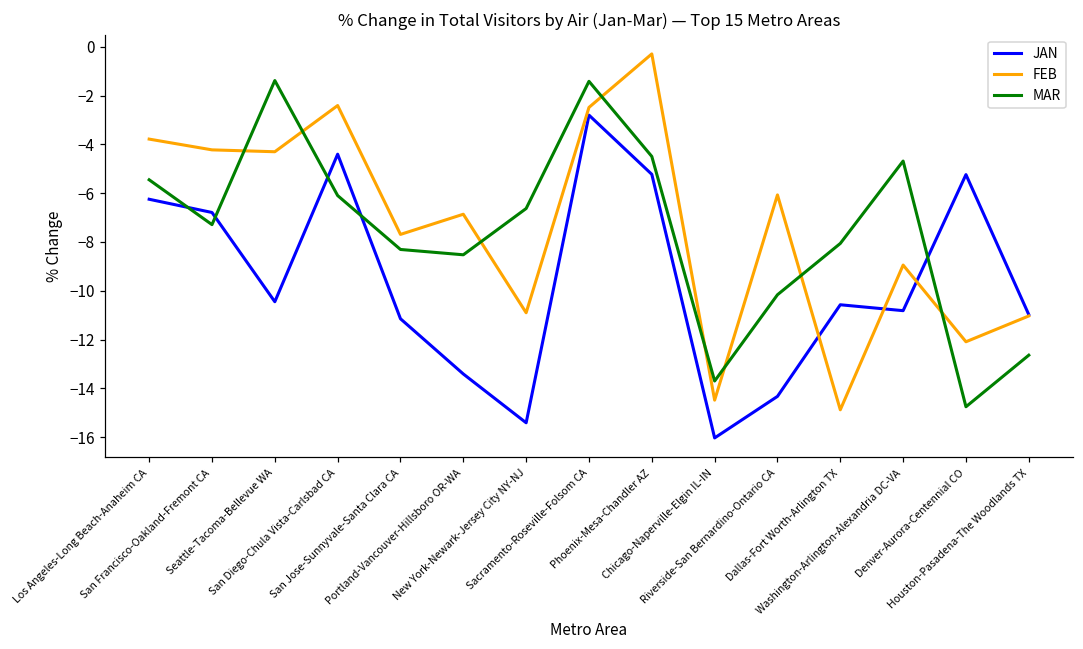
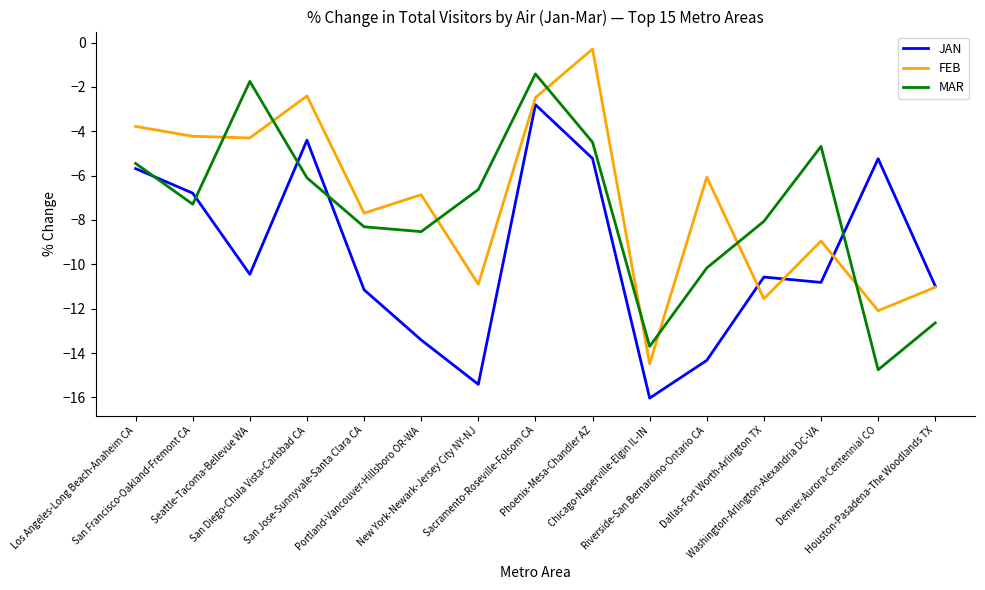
  {
    "JAN": {
-     "Los Angeles-Long Beach-Anaheim CA": -6.2,
+     "Los Angeles-Long Beach-Anaheim CA": -5.7,
      "San Francisco-Oakland-Fremont CA": -6.8,
      "Seattle-Tacoma-Bellevue WA": -10.4,
      "San Diego-Chula Vista-Carlsbad CA": -4.4,
      "San Jose-Sunnyvale-Santa Clara CA": -11.1,
      "Portland-Vancouver-Hillsboro OR-WA": -13.4,
      "New York-Newark-Jersey City NY-NJ": -15.4,
      "Sacramento-Roseville-Folsom CA": -2.8,
      "Phoenix-Mesa-Chandler AZ": -5.2,
      "Chicago-Naperville-Elgin IL-IN": -16.0,
      "Riverside-San Bernardino-Ontario CA": -14.3,
      "Dallas-Fort Worth-Arlington TX": -10.6,
      "Washington-Arlington-Alexandria DC-VA": -10.8,
      "Denver-Aurora-Centennial CO": -5.2
    },
    "FEB": {
      "Los Angeles-Long Beach-Anaheim CA": -3.8,
      "San Francisco-Oakland-Fremont CA": -4.2,
      "Seattle-Tacoma-Bellevue WA": -4.3,
      "San Diego-Chula Vista-Carlsbad CA": -2.4,
      "San Jose-Sunnyvale-Santa Clara CA": -7.7,
      "Portland-Vancouver-Hillsboro OR-WA": -6.9,
      "New York-Newark-Jersey City NY-NJ": -10.9,
      "Sacramento-Roseville-Folsom CA": -2.5,
      "Phoenix-Mesa-Chandler AZ": -0.3,
      "Chicago-Naperville-Elgin IL-IN": -14.5,
      "Riverside-San Bernardino-Ontario CA": -6.1,
-     "Dallas-Fort Worth-Arlington TX": -14.9,
+     "Dallas-Fort Worth-Arlington TX": -11.6,
      "Washington-Arlington-Alexandria DC-VA": -8.9,
      "Denver-Aurora-Centennial CO": -12.1
    },
    "MAR": {
      "Los Angeles-Long Beach-Anaheim CA": -5.5,
      "San Francisco-Oakland-Fremont CA": -7.3,
-     "Seattle-Tacoma-Bellevue WA": -1.4,
+     "Seattle-Tacoma-Bellevue WA": -1.8,
      "San Diego-Chula Vista-Carlsbad CA": -6.1,
      "San Jose-Sunnyvale-Santa Clara CA": -8.3,
      "Portland-Vancouver-Hillsboro OR-WA": -8.5,
      "New York-Newark-Jersey City NY-NJ": -6.6,
      "Sacramento-Roseville-Folsom CA": -1.4,
      "Phoenix-Mesa-Chandler AZ": -4.5,
      "Chicago-Naperville-Elgin IL-IN": -13.7,
      "Riverside-San Bernardino-Ontario CA": -10.2,
      "Dallas-Fort Worth-Arlington TX": -8.1,
      "Washington-Arlington-Alexandria DC-VA": -4.7,
      "Denver-Aurora-Centennial CO": -14.8,
      "Houston-Pasadena-The Woodlands TX": -12.6
    }
  }
